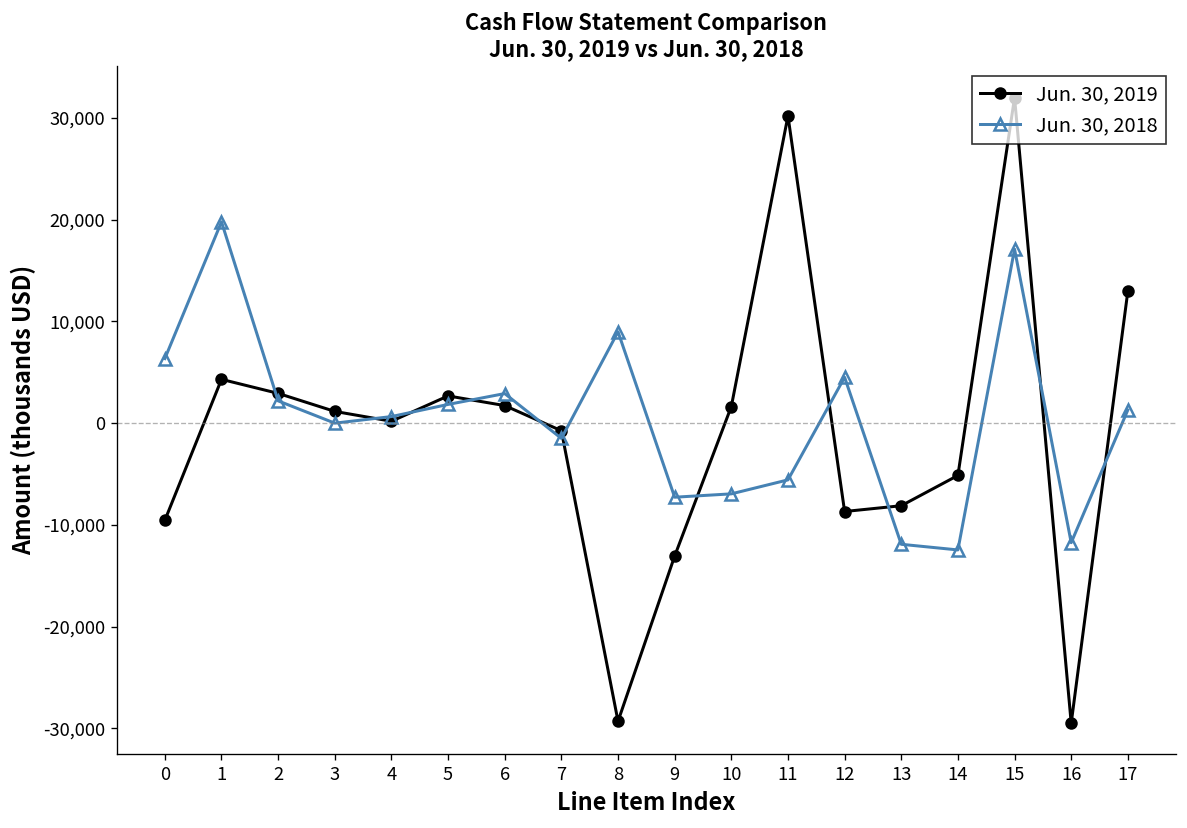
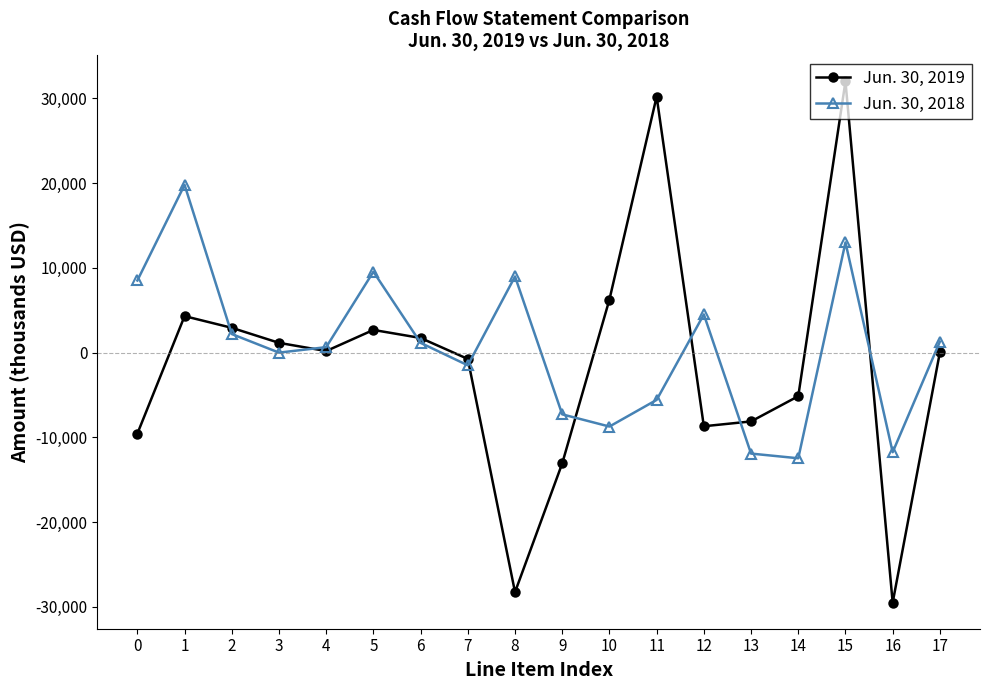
  {
    "Jun. 30, 2019": {
      "0": "-10,000",
      "1": "4,000",
      "2": "3,000",
      "3": "1,000",
      "4": "0",
      "5": "3,000",
      "6": "2,000",
      "7": "-1,000",
-     "8": "-29,000",
+     "8": "-28,000",
      "9": "-13,000",
-     "10": "2,000",
+     "10": "6,000",
      "11": "30,000",
      "12": "-9,000",
      "13": "-8,000",
      "14": "-5,000",
      "16": "-30,000",
-     "17": "13,000"
+     "17": "0"
    },
    "Jun. 30, 2018": {
-     "0": "6,000",
+     "0": "9,000",
      "1": "20,000",
      "2": "2,000",
      "3": "0",
      "4": "1,000",
-     "5": "2,000",
-     "6": "3,000",
+     "5": "10,000",
+     "6": "1,000",
      "7": "-1,000",
      "8": "9,000",
      "9": "-7,000",
-     "10": "-7,000",
+     "10": "-9,000",
      "11": "-6,000",
      "12": "5,000",
      "13": "-12,000",
      "14": "-12,000",
-     "15": "17,000",
+     "15": "13,000",
      "16": "-12,000",
      "17": "1,000"
    }
  }
